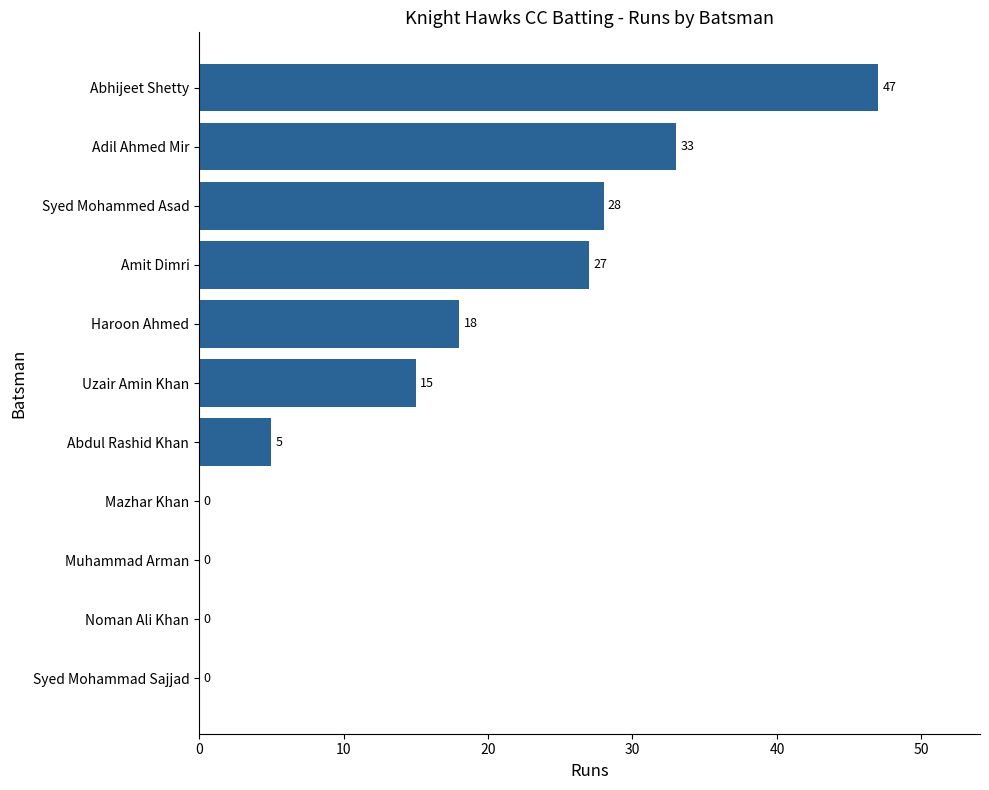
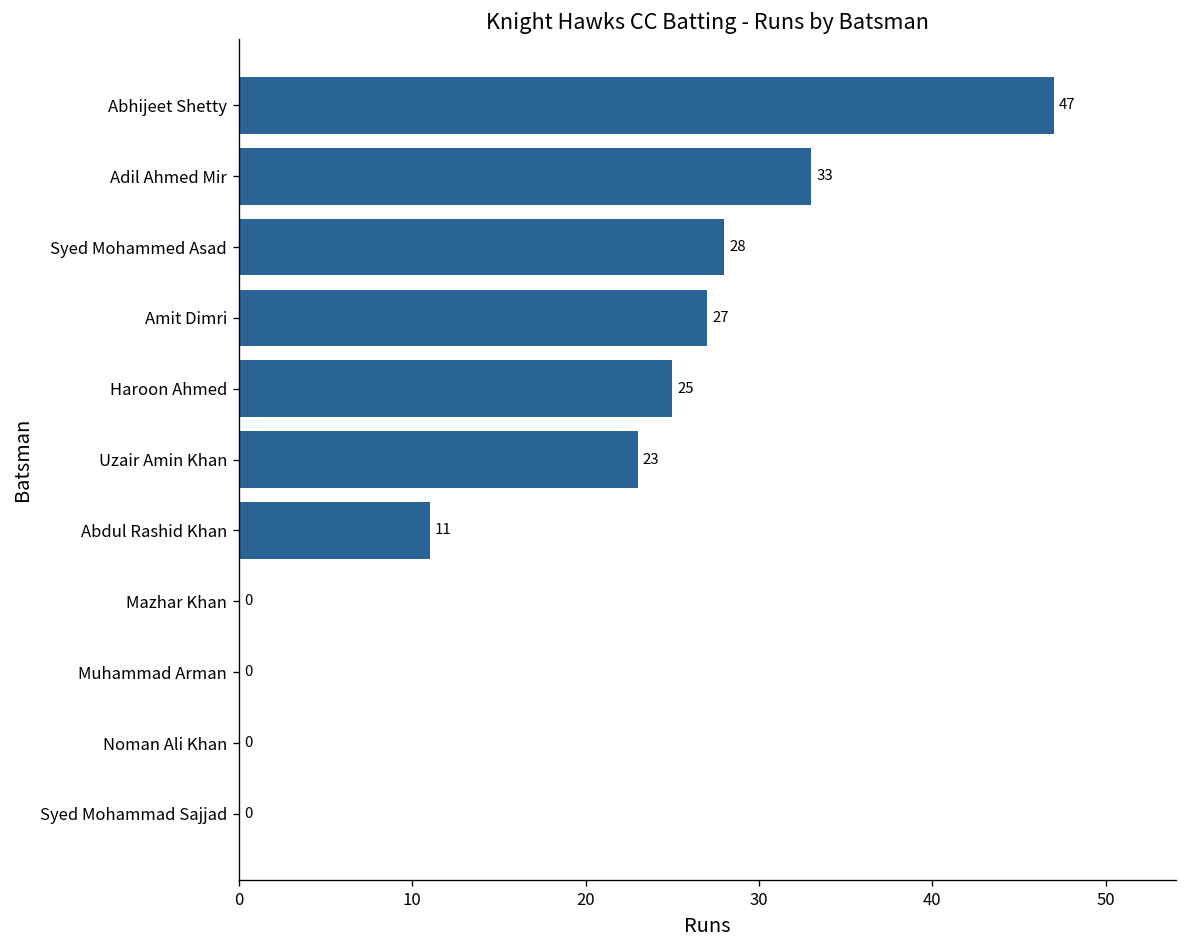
  {
    "Abhijeet Shetty": 47,
    "Adil Ahmed Mir": 33,
    "Syed Mohammed Asad": 28,
    "Amit Dimri": 27,
-   "Haroon Ahmed": 18,
-   "Uzair Amin Khan": 15,
-   "Abdul Rashid Khan": 5,
+   "Haroon Ahmed": 25,
+   "Uzair Amin Khan": 23,
+   "Abdul Rashid Khan": 11,
    "Mazhar Khan": 0,
    "Muhammad Arman": 0,
    "Noman Ali Khan": 0,
    "Syed Mohammad Sajjad": 0
  }
